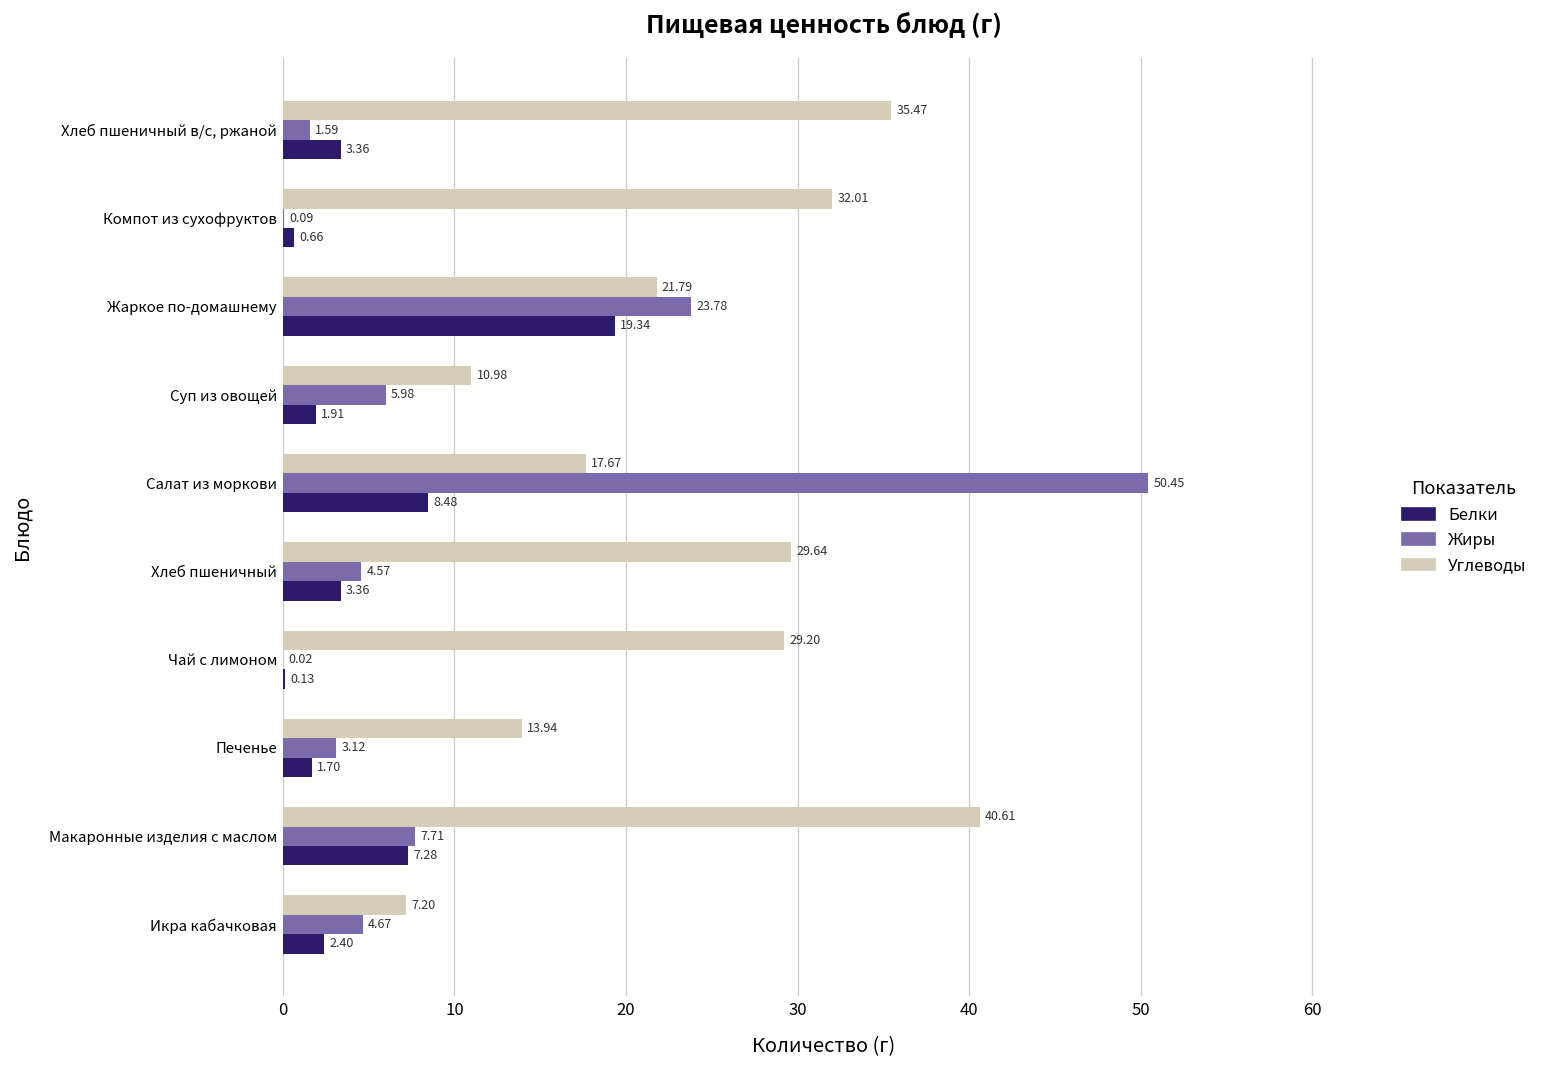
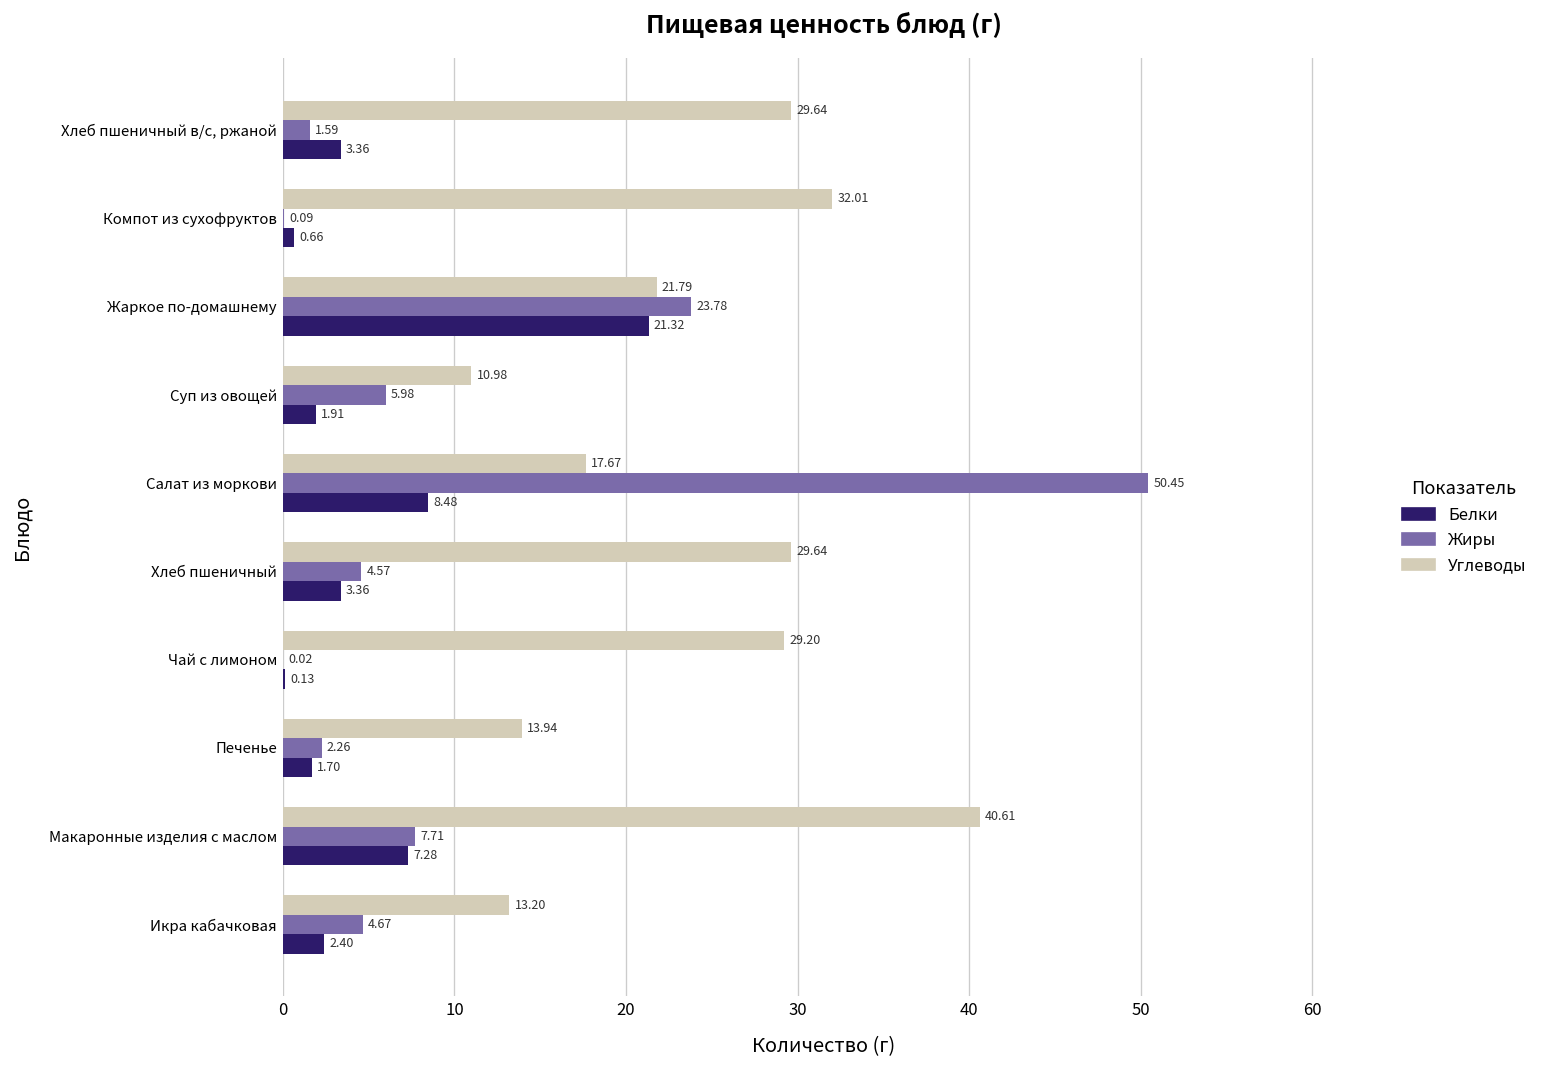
  {
    "Белки": {
      "Хлеб пшеничный в/с, ржаной": 3.36,
      "Компот из сухофруктов": 0.66,
-     "Жаркое по-домашнему": 19.34,
+     "Жаркое по-домашнему": 21.32,
      "Суп из овощей": 1.91,
      "Салат из моркови": 8.48,
      "Хлеб пшеничный": 3.36,
      "Чай с лимоном": 0.13,
      "Печенье": 1.70,
      "Макаронные изделия с маслом": 7.28,
      "Икра кабачковая": 2.40
    },
    "Жиры": {
      "Хлеб пшеничный в/с, ржаной": 1.59,
      "Компот из сухофруктов": 0.09,
      "Жаркое по-домашнему": 23.78,
      "Суп из овощей": 5.98,
      "Салат из моркови": 50.45,
      "Хлеб пшеничный": 4.57,
      "Чай с лимоном": 0.02,
-     "Печенье": 3.12,
+     "Печенье": 2.26,
      "Макаронные изделия с маслом": 7.71,
      "Икра кабачковая": 4.67
    },
    "Углеводы": {
-     "Хлеб пшеничный в/с, ржаной": 35.47,
+     "Хлеб пшеничный в/с, ржаной": 29.64,
      "Компот из сухофруктов": 32.01,
      "Жаркое по-домашнему": 21.79,
      "Суп из овощей": 10.98,
      "Салат из моркови": 17.67,
      "Хлеб пшеничный": 29.64,
      "Чай с лимоном": 29.20,
      "Печенье": 13.94,
      "Макаронные изделия с маслом": 40.61,
-     "Икра кабачковая": 7.20
+     "Икра кабачковая": 13.20
    }
  }
